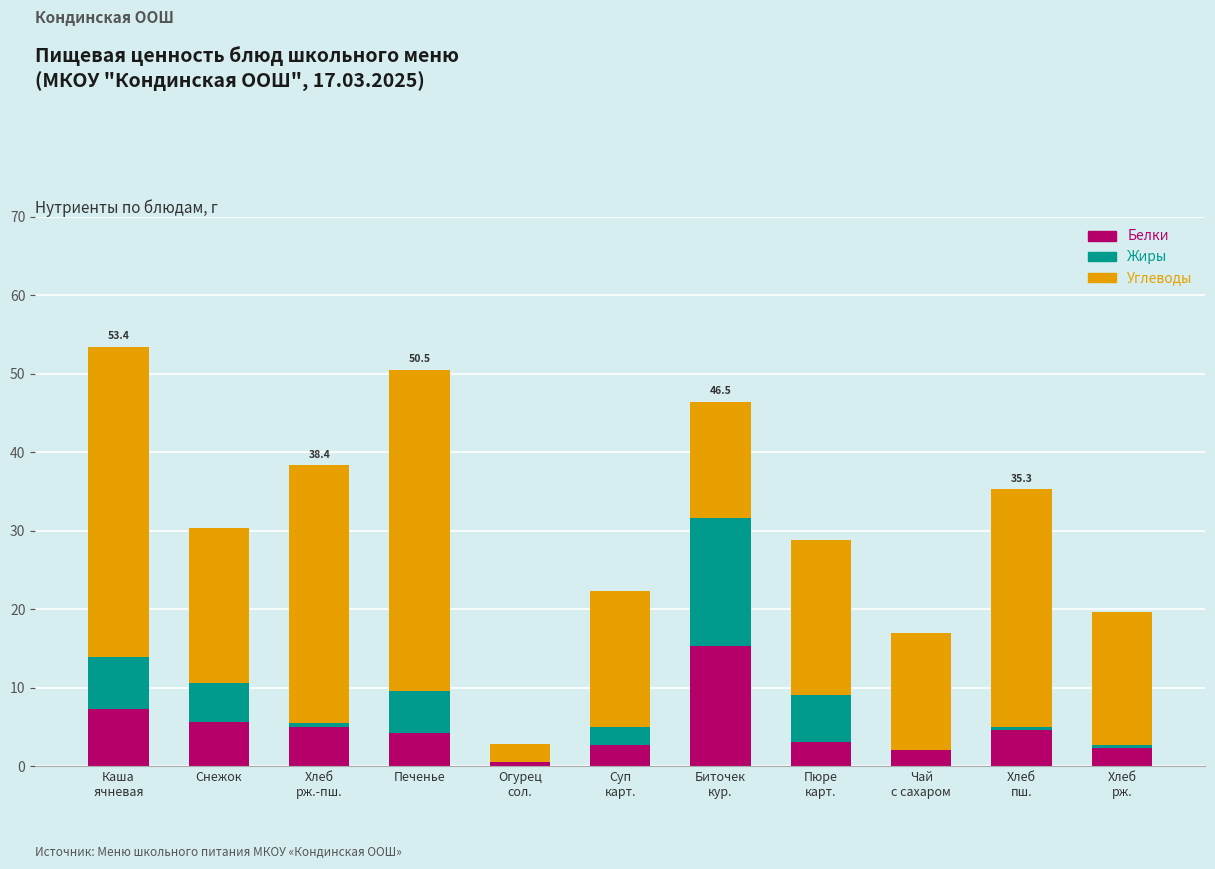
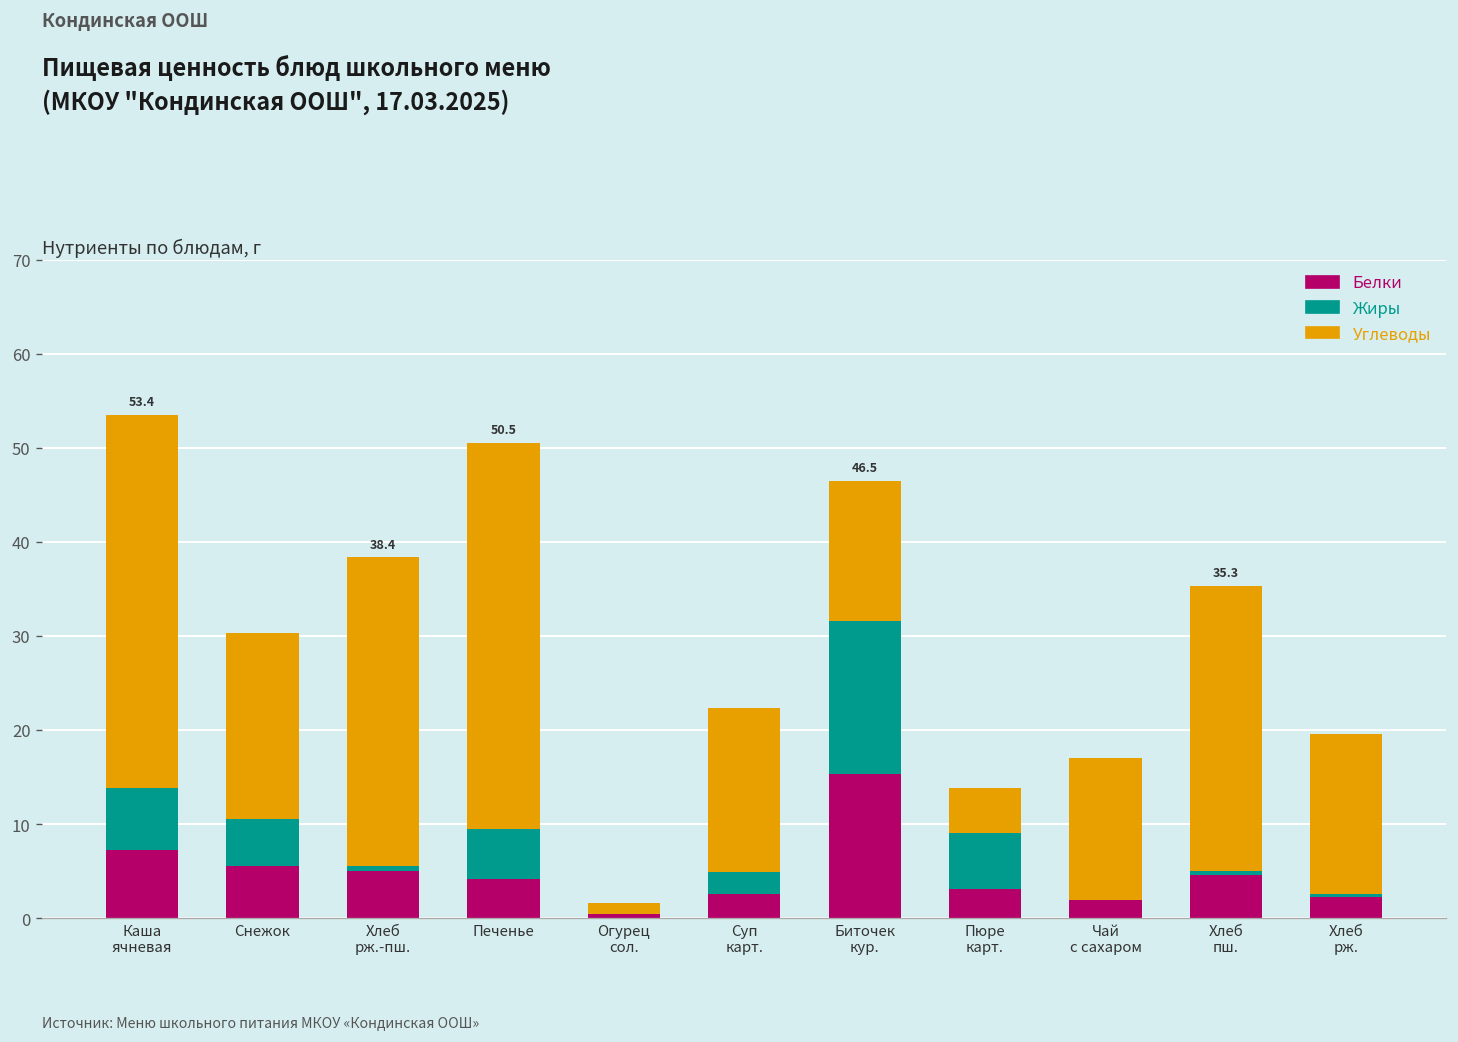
  {
    "Белки": {
      "Каша ячневая": 7,
      "Снежок": 6,
      "Хлеб рж.-пш.": 5,
      "Печенье": 4,
      "Огурец сол.": 1,
      "Суп карт.": 3,
      "Биточек кур.": 15,
      "Пюре карт.": 3,
      "Чай с сахаром": 2,
      "Хлеб пш.": 5,
      "Хлеб рж.": 2
    },
    "Жиры": {
      "Каша ячневая": 7,
      "Снежок": 5,
      "Хлеб рж.-пш.": 1,
      "Печенье": 5,
      "Огурец сол.": 0,
      "Суп карт.": 2,
      "Биточек кур.": 16,
      "Пюре карт.": 6,
      "Чай с сахаром": 0,
      "Хлеб пш.": 0,
      "Хлеб рж.": 0
    },
    "Углеводы": {
      "Снежок": 20,
-     "Огурец сол.": 2,
+     "Огурец сол.": 1,
      "Суп карт.": 17,
-     "Пюре карт.": 20,
+     "Пюре карт.": 5,
      "Чай с сахаром": 15,
      "Хлеб рж.": 17
    }
  }
